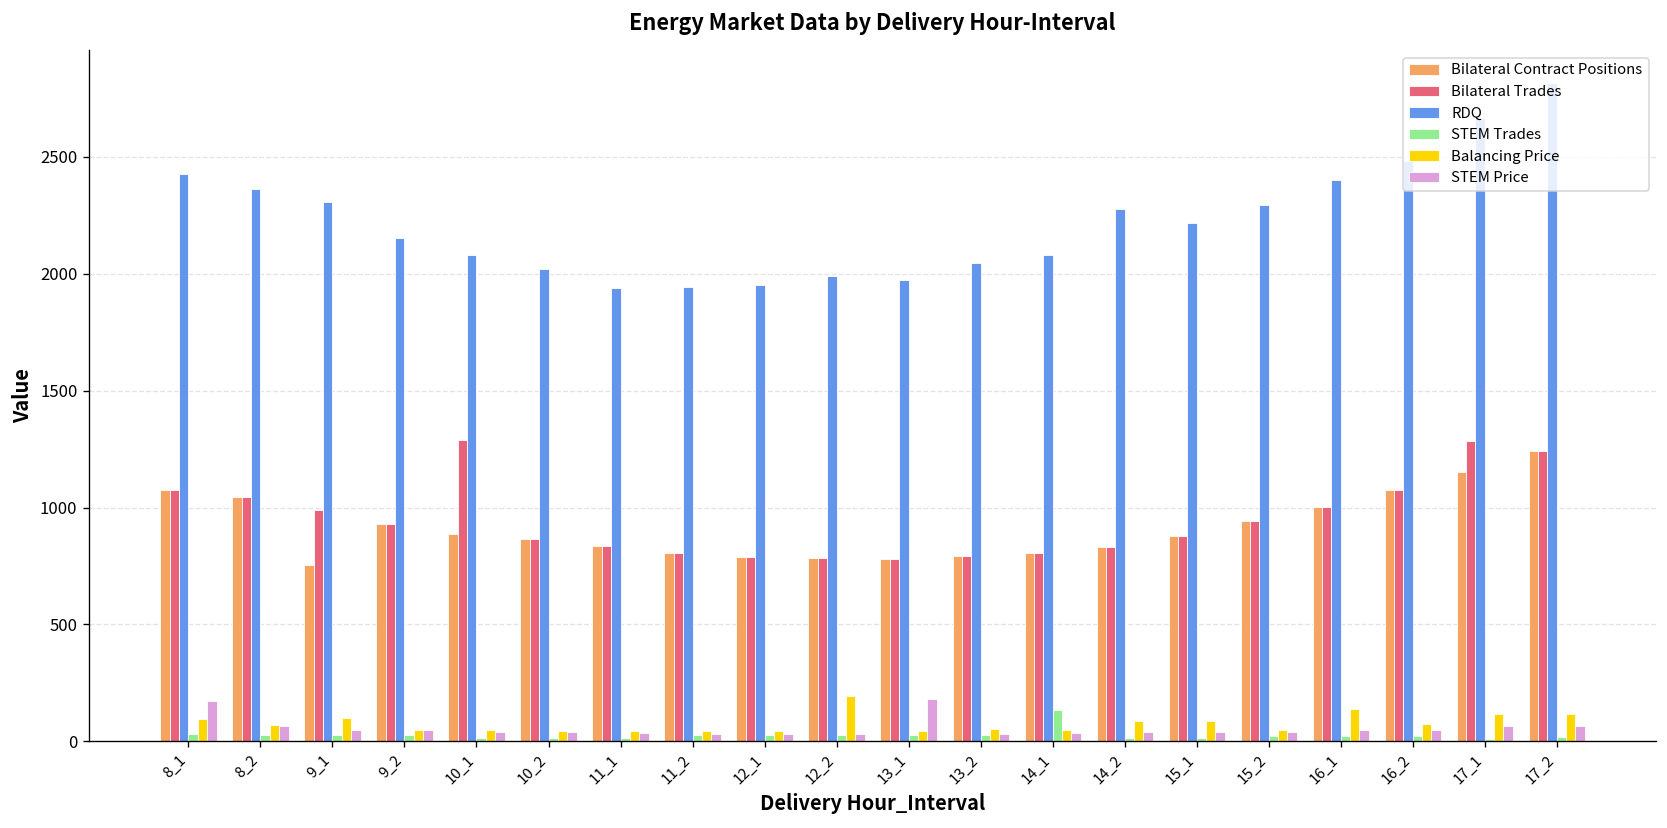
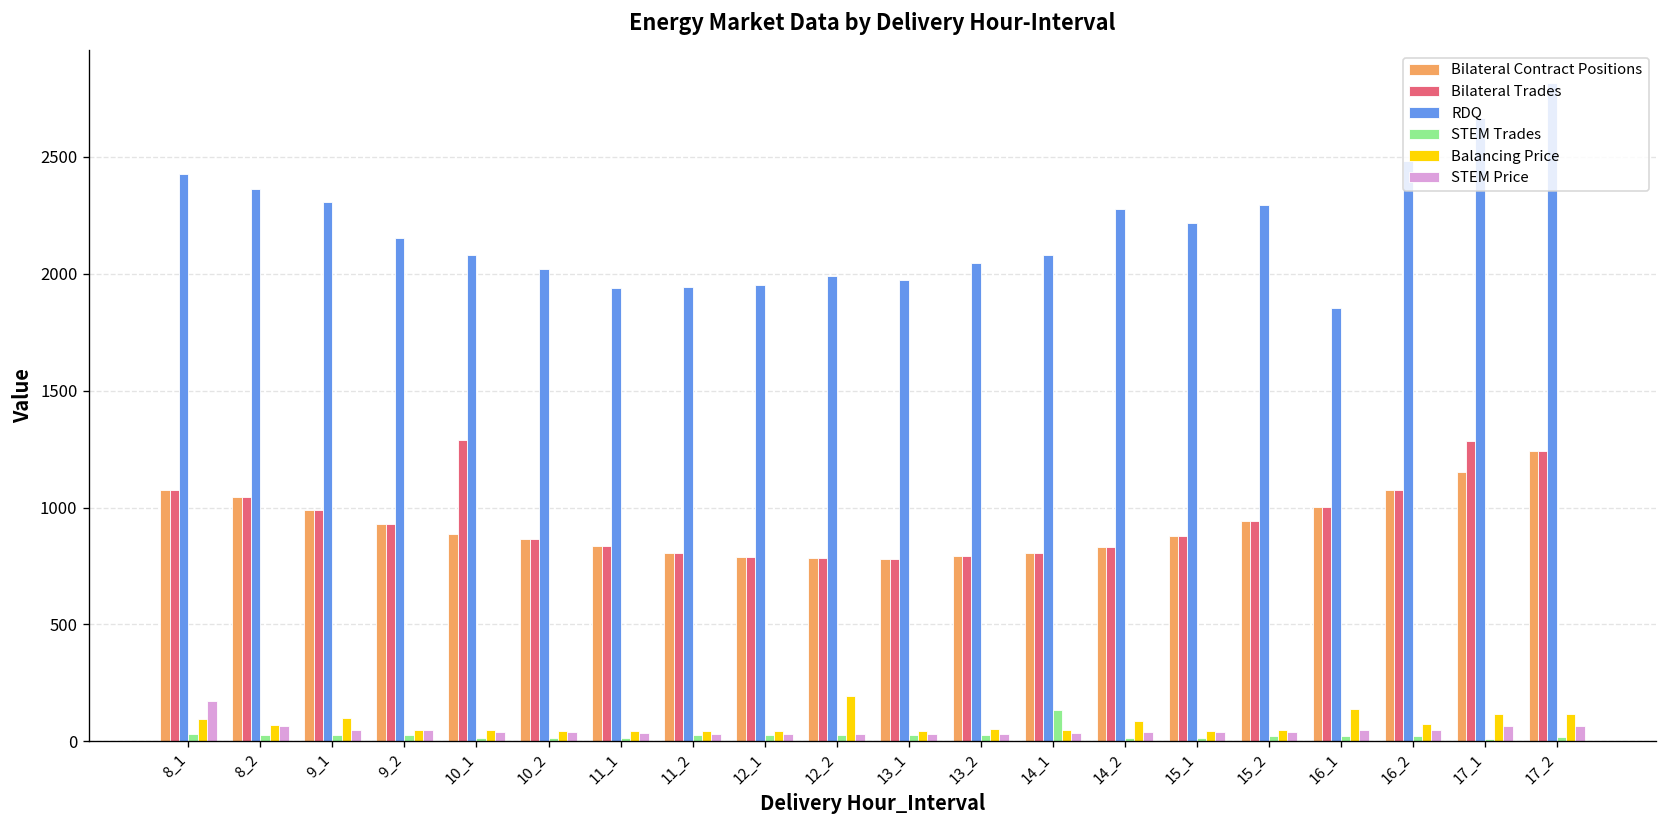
  {
    "Bilateral Contract Positions": {
      "8_1": 1070,
      "8_2": 1040,
-     "9_1": 750,
+     "9_1": 990,
      "9_2": 930,
      "10_1": 890,
      "10_2": 860,
      "11_1": 830,
      "11_2": 800,
      "12_1": 790,
      "12_2": 780,
      "13_1": 780,
      "13_2": 790,
      "14_1": 810,
      "14_2": 830,
      "15_1": 880,
      "15_2": 940,
      "16_1": 1000,
      "16_2": 1070,
      "17_1": 1150,
      "17_2": 1240
    },
    "Bilateral Trades": {
      "8_1": 1070,
      "8_2": 1040,
      "9_1": 990,
      "9_2": 930,
      "10_1": 1290,
      "10_2": 860,
      "11_1": 830,
      "11_2": 800,
      "12_1": 790,
      "12_2": 780,
      "13_1": 780,
      "13_2": 790,
      "14_1": 810,
      "14_2": 830,
      "15_1": 880,
      "15_2": 940,
      "16_1": 1000,
      "16_2": 1070,
      "17_1": 1290,
      "17_2": 1240
    },
    "RDQ": {
      "8_1": 2430,
      "8_2": 2360,
      "9_1": 2310,
      "9_2": 2150,
      "10_1": 2080,
      "10_2": 2020,
      "11_1": 1940,
      "11_2": 1940,
      "12_1": 1950,
      "12_2": 1990,
      "13_1": 1970,
      "13_2": 2040,
      "14_1": 2080,
      "14_2": 2280,
      "15_1": 2220,
      "15_2": 2290,
-     "16_1": 2400
+     "16_1": 1860
    },
    "STEM Trades": {
      "8_1": 30,
      "8_2": 30,
      "9_1": 30,
      "9_2": 30,
      "11_2": 30,
      "12_1": 30,
      "12_2": 30,
      "13_1": 30,
      "13_2": 30,
      "14_1": 140,
      "15_2": 20,
      "16_1": 20,
      "16_2": 20,
      "17_2": 20
    },
    "Balancing Price": {
      "8_1": 90,
      "8_2": 70,
      "9_1": 100,
      "9_2": 50,
      "10_1": 50,
      "10_2": 50,
      "11_1": 40,
      "11_2": 50,
      "12_1": 40,
      "12_2": 190,
      "13_1": 50,
      "13_2": 50,
      "14_1": 50,
      "14_2": 90,
-     "15_1": 90,
+     "15_1": 40,
      "15_2": 50,
      "16_1": 140,
      "16_2": 70,
      "17_1": 120,
      "17_2": 120
    },
    "STEM Price": {
      "8_1": 170,
      "8_2": 70,
      "9_1": 50,
      "9_2": 50,
      "10_1": 40,
      "10_2": 40,
      "11_1": 40,
      "11_2": 30,
      "12_1": 30,
      "12_2": 30,
-     "13_1": 180,
+     "13_1": 30,
      "13_2": 30,
      "14_1": 30,
      "14_2": 40,
      "15_1": 40,
      "15_2": 40,
      "16_1": 50,
      "16_2": 50,
      "17_1": 60,
      "17_2": 70
    }
  }
